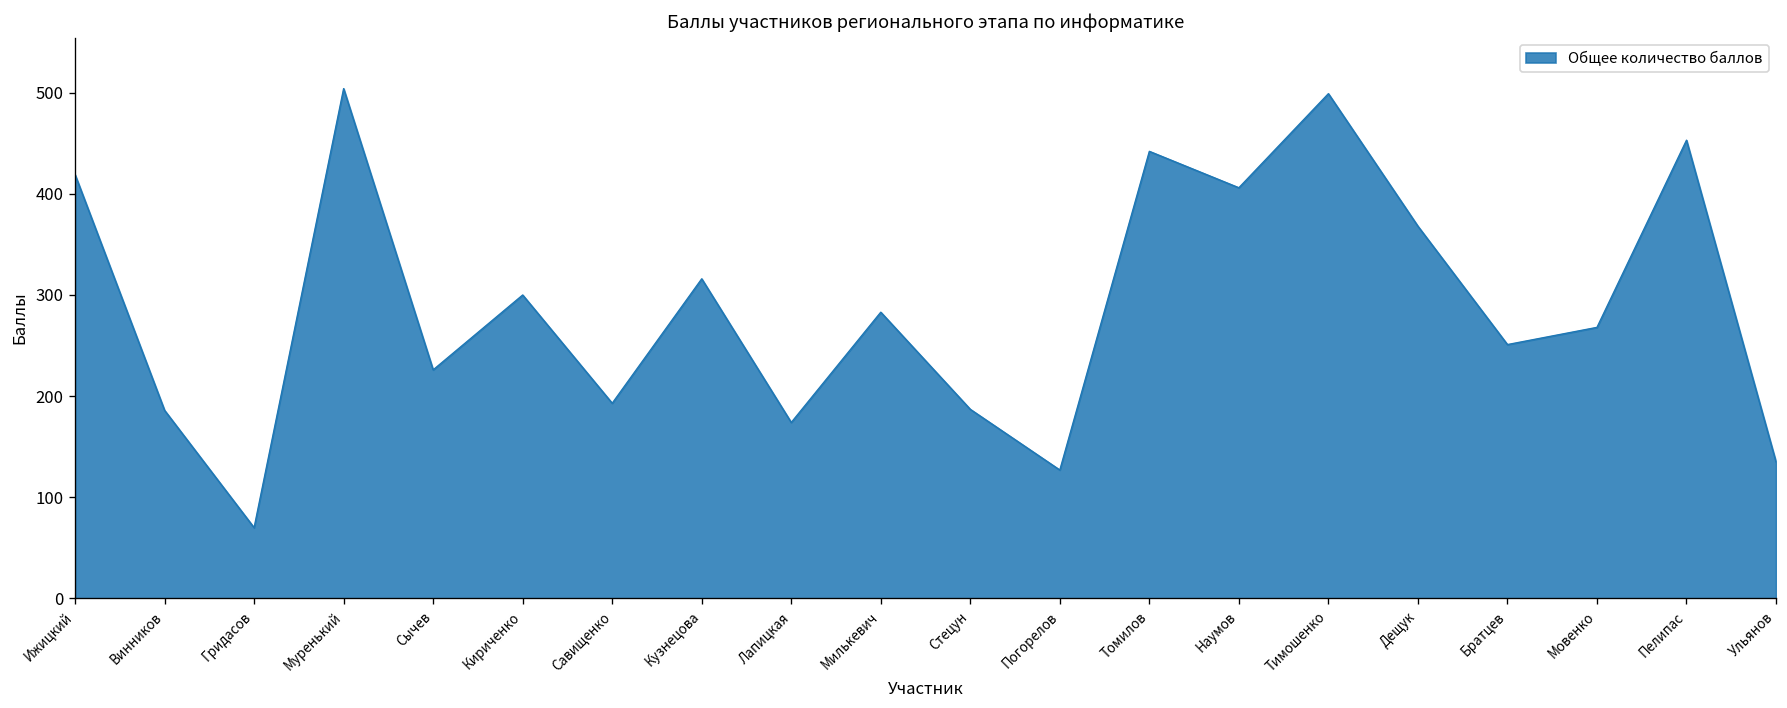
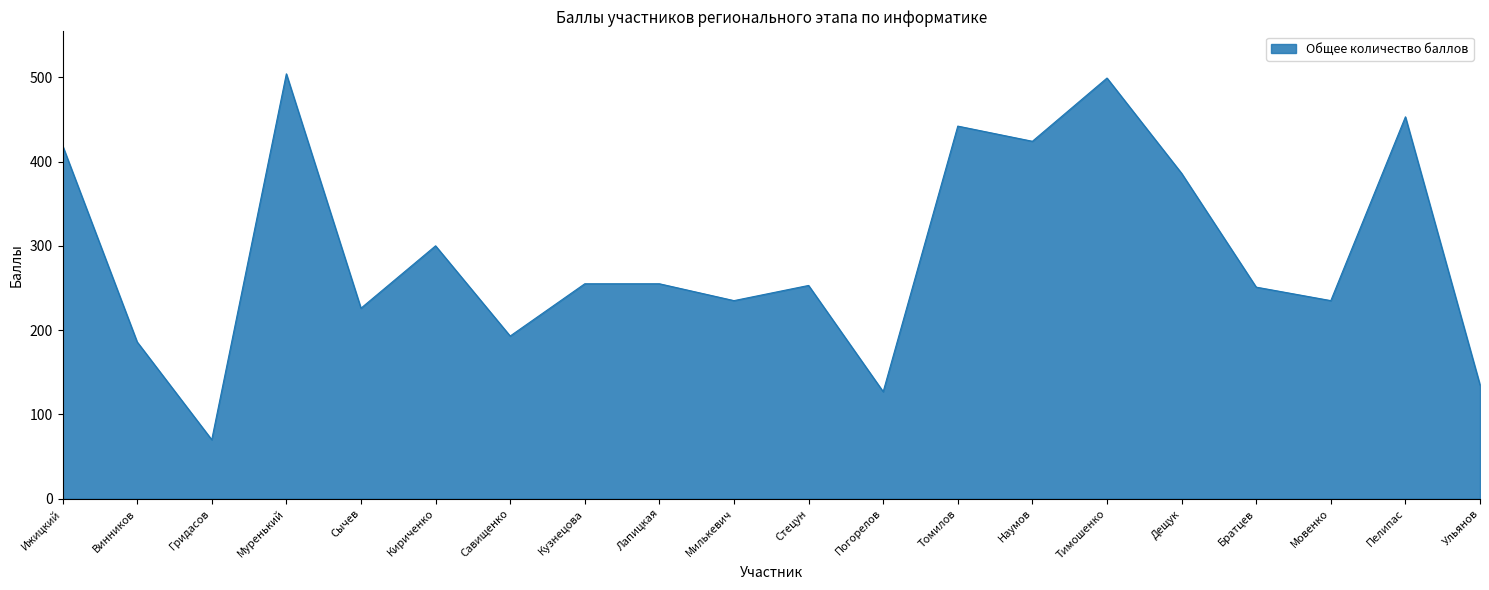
  {
    "Ижицкий": 420,
    "Винников": 190,
    "Гридасов": 70,
    "Муренький": 500,
    "Сычев": 230,
    "Кириченко": 300,
    "Савищенко": 190,
-   "Кузнецова": 320,
-   "Лапицкая": 170,
-   "Милькевич": 280,
-   "Стецун": 190,
+   "Кузнецова": 260,
+   "Лапицкая": 260,
+   "Милькевич": 240,
+   "Стецун": 250,
    "Погорелов": 130,
    "Томилов": 440,
-   "Наумов": 410,
+   "Наумов": 420,
    "Тимошенко": 500,
-   "Дещук": 370,
+   "Дещук": 390,
    "Братцев": 250,
-   "Мовенко": 270,
+   "Мовенко": 240,
    "Пелипас": 450,
    "Ульянов": 140
  }
